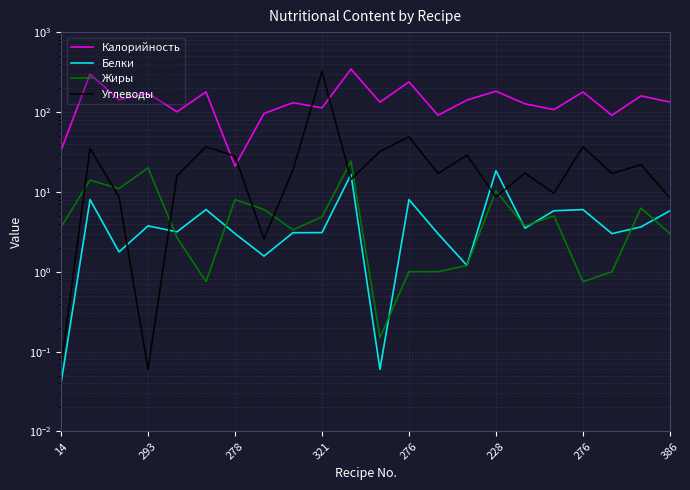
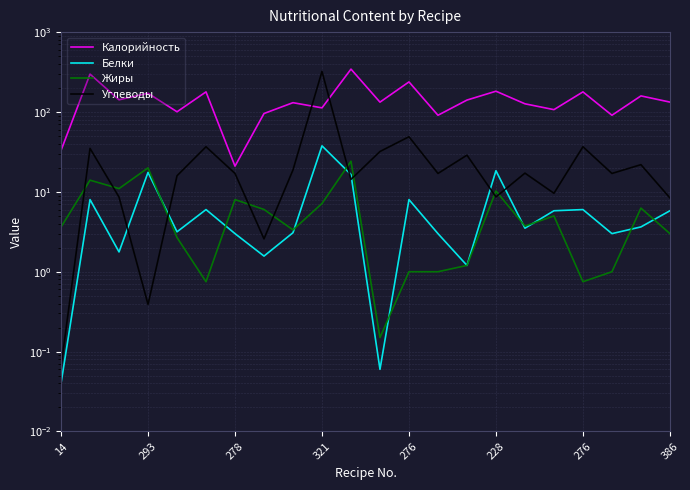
  {
    "Калорийность": {
      "278": 21,
      "321": 110,
      "228": 180,
      "386": 130
    },
    "Белки": {
-     "293": 4,
+     "293": 18,
      "278": 3.0,
-     "321": 3.1,
+     "321": 40,
      "228": 18,
      "386": 6
    },
    "Жиры": {
      "293": 20,
      "278": 8,
-     "321": 5,
+     "321": 7,
      "228": 10,
      "386": 3
    },
    "Углеводы": {
-     "293": 0.06,
-     "278": 28,
+     "293": 0.4,
+     "278": 17,
      "321": 320,
      "228": 9,
      "386": 8
    }
  }
